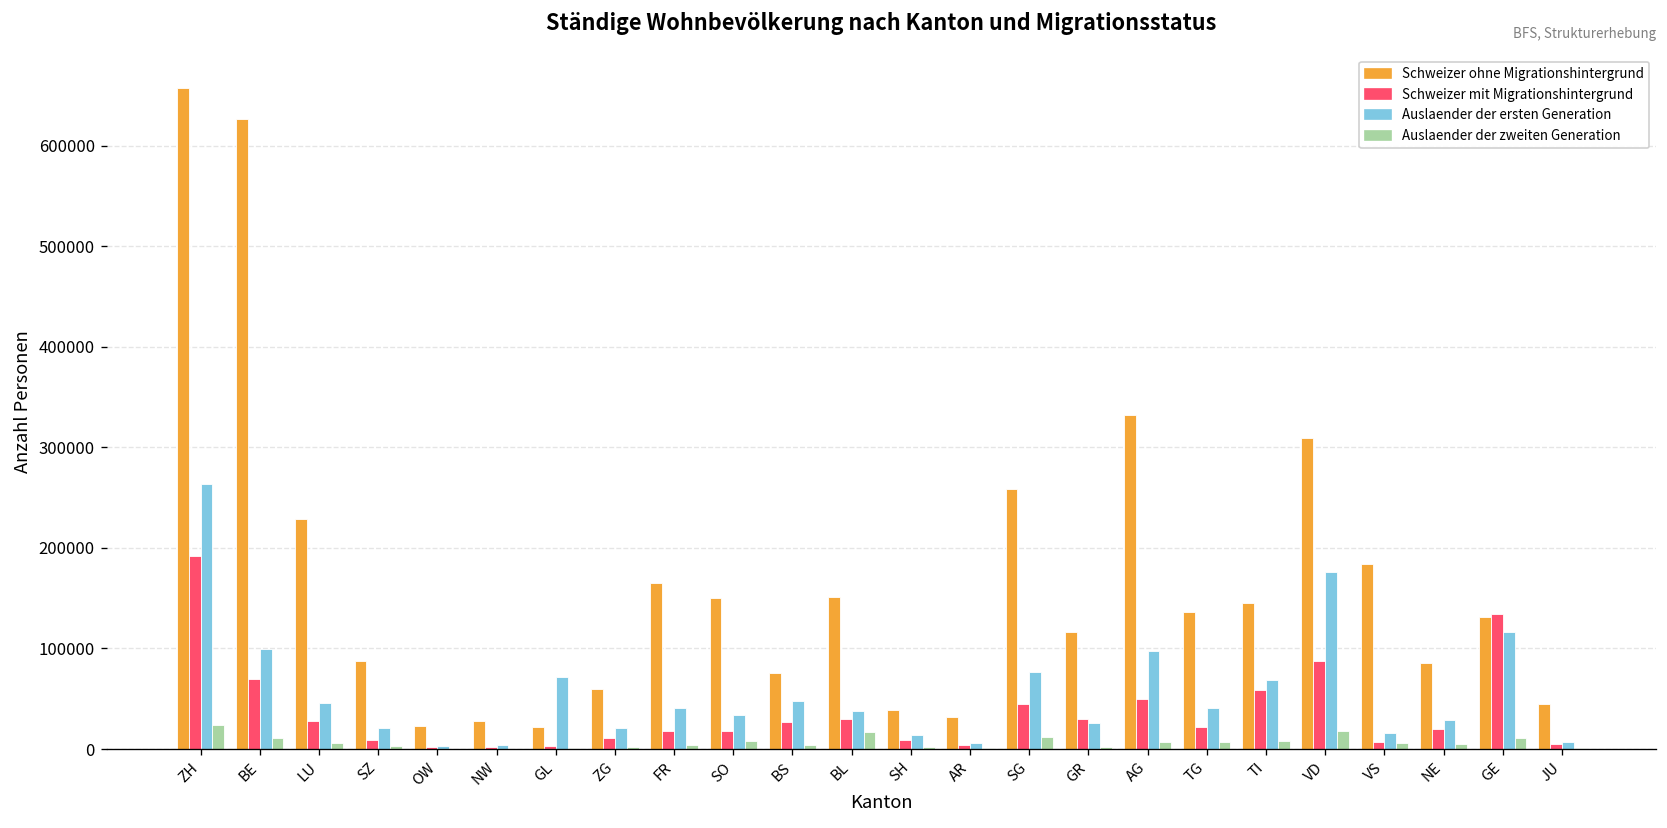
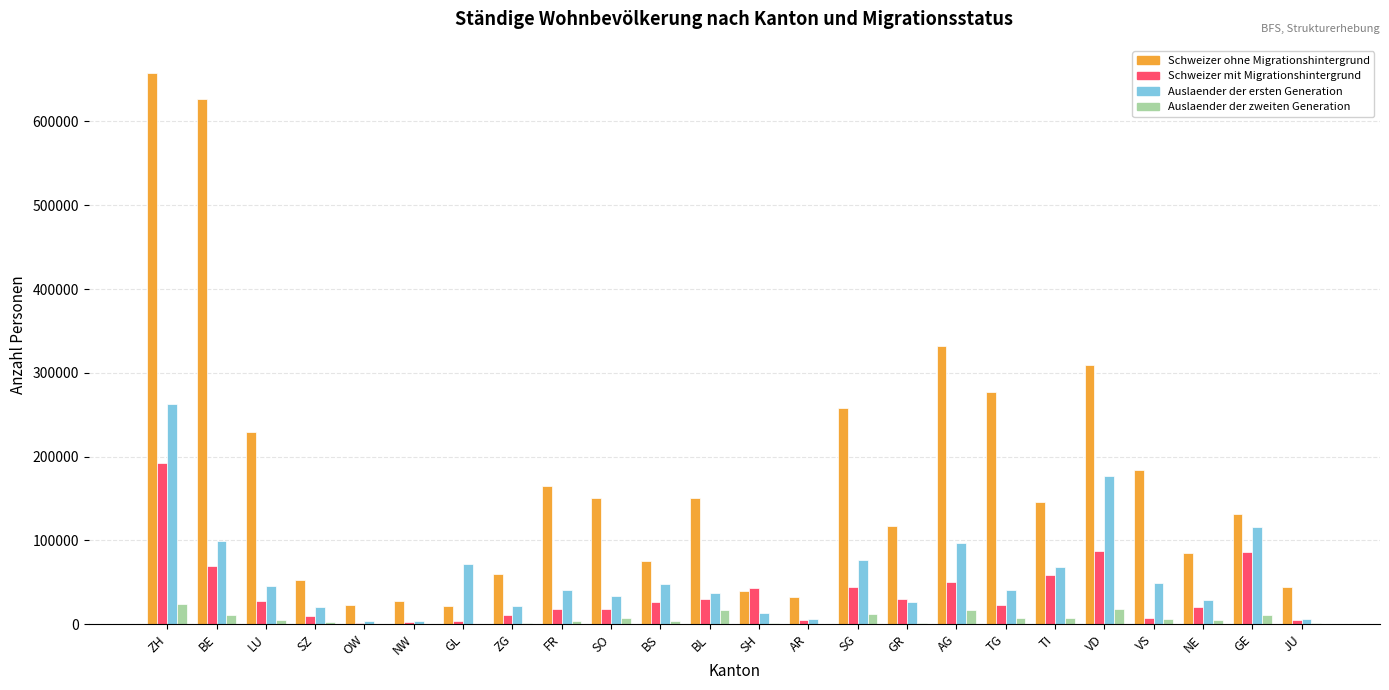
  {
    "Schweizer ohne Migrationshintergrund": {
      "ZH": 660000,
      "BE": 630000,
      "LU": 230000,
-     "SZ": 90000,
+     "SZ": 50000,
      "OW": 20000,
      "NW": 30000,
      "GL": 20000,
      "ZG": 60000,
      "FR": 170000,
      "SO": 150000,
      "BS": 80000,
      "BL": 150000,
      "SH": 40000,
      "AR": 30000,
      "SG": 260000,
      "GR": 120000,
      "AG": 330000,
-     "TG": 140000,
+     "TG": 280000,
      "TI": 150000,
      "VD": 310000,
      "VS": 180000,
      "NE": 90000,
      "GE": 130000,
      "JU": 40000
    },
    "Schweizer mit Migrationshintergrund": {
      "ZH": 190000,
      "BE": 70000,
      "LU": 30000,
      "SZ": 10000,
      "GL": 0,
      "ZG": 10000,
      "FR": 20000,
      "SO": 20000,
      "BS": 30000,
      "BL": 30000,
-     "SH": 10000,
+     "SH": 40000,
      "AR": 0,
      "SG": 40000,
      "GR": 30000,
      "AG": 50000,
      "TG": 20000,
      "TI": 60000,
      "VD": 90000,
      "VS": 10000,
      "NE": 20000,
-     "GE": 130000,
+     "GE": 90000,
      "JU": 0
    },
    "Auslaender der ersten Generation": {
      "ZH": 260000,
      "BE": 100000,
      "LU": 50000,
      "SZ": 20000,
      "OW": 0,
      "NW": 0,
      "GL": 70000,
      "ZG": 20000,
      "FR": 40000,
      "SO": 30000,
      "BS": 50000,
      "BL": 40000,
      "SH": 10000,
      "AR": 10000,
      "SG": 80000,
      "GR": 30000,
      "AG": 100000,
      "TG": 40000,
      "TI": 70000,
      "VD": 180000,
-     "VS": 20000,
+     "VS": 50000,
      "NE": 30000,
      "GE": 120000,
      "JU": 10000
    },
    "Auslaender der zweiten Generation": {
      "ZH": 20000,
      "BE": 10000,
      "LU": 10000,
      "FR": 0,
      "SO": 10000,
      "BS": 0,
      "BL": 20000,
      "SG": 10000,
-     "AG": 10000,
+     "AG": 20000,
      "TG": 10000,
      "TI": 10000,
      "VD": 20000,
      "VS": 10000,
      "NE": 0,
      "GE": 10000
    }
  }
